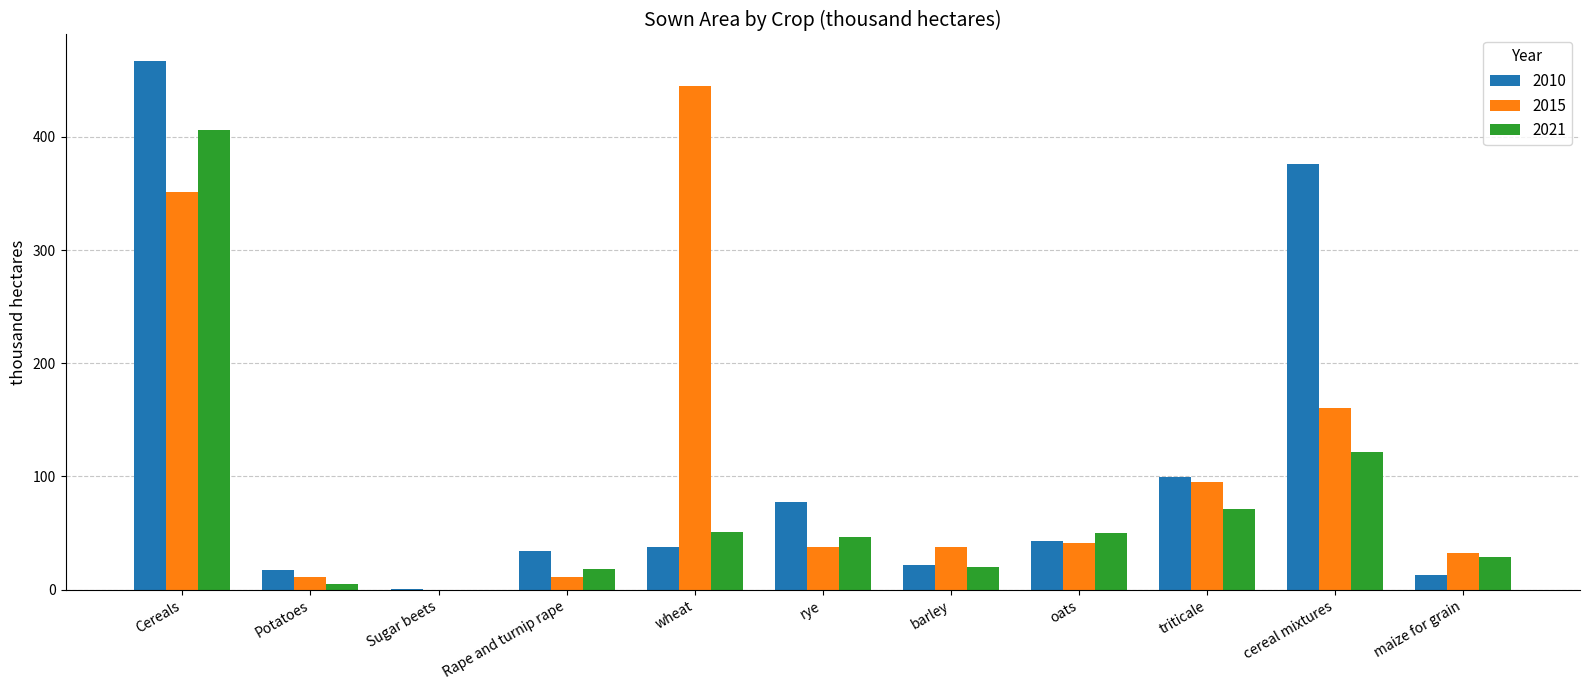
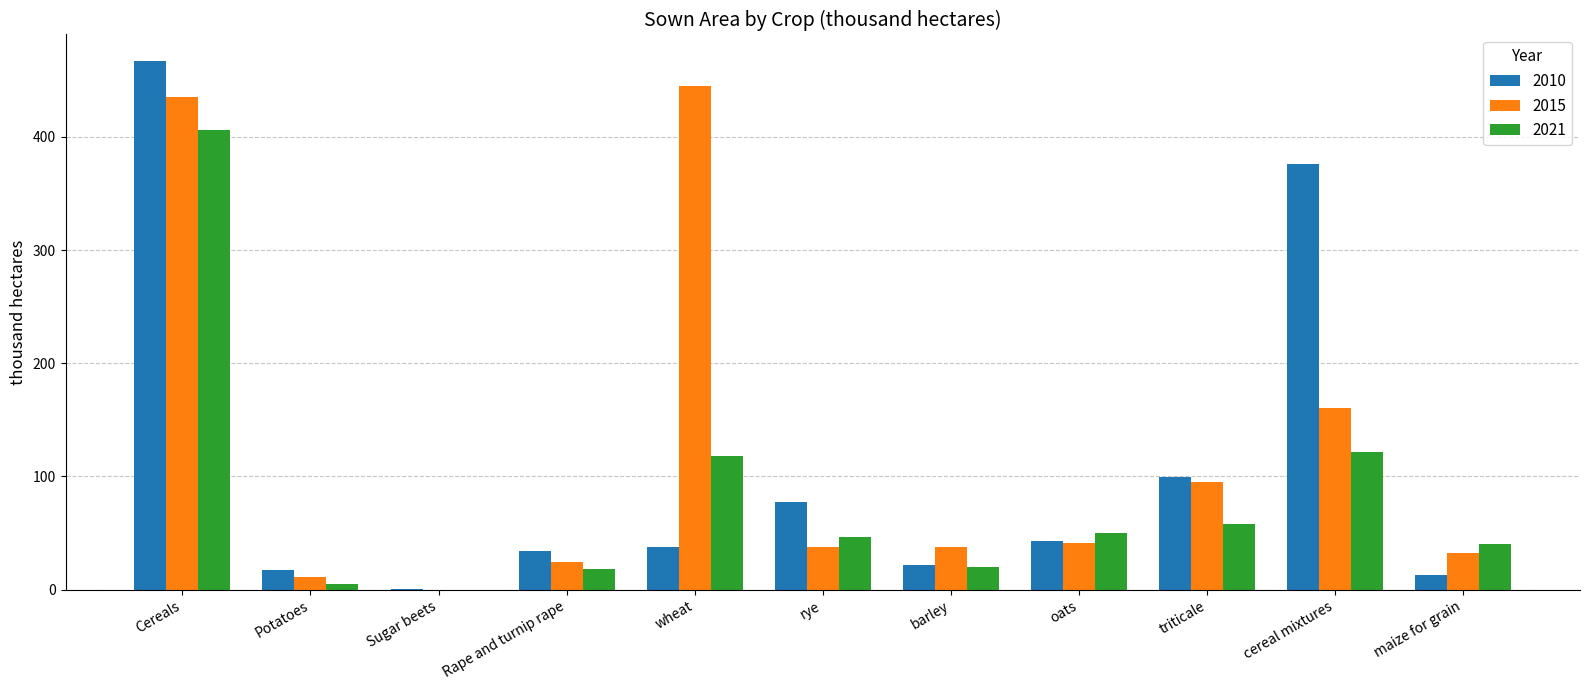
  {
    "2010": {
      "Cereals": 467,
      "Potatoes": 17,
      "Rape and turnip rape": 34,
      "wheat": 38,
      "rye": 78,
      "barley": 22,
      "oats": 43,
      "triticale": 99,
      "cereal mixtures": 376,
      "maize for grain": 13
    },
    "2015": {
-     "Cereals": 351,
+     "Cereals": 435,
      "Potatoes": 12,
-     "Rape and turnip rape": 11,
+     "Rape and turnip rape": 25,
      "wheat": 445,
      "rye": 38,
      "barley": 38,
      "oats": 42,
      "triticale": 96,
      "cereal mixtures": 160,
      "maize for grain": 32
    },
    "2021": {
      "Cereals": 406,
      "Potatoes": 5,
      "Sugar beets": 0,
      "Rape and turnip rape": 18,
-     "wheat": 51,
+     "wheat": 118,
      "rye": 47,
      "barley": 20,
      "oats": 50,
-     "triticale": 71,
+     "triticale": 58,
      "cereal mixtures": 121,
-     "maize for grain": 29
+     "maize for grain": 41
    }
  }
